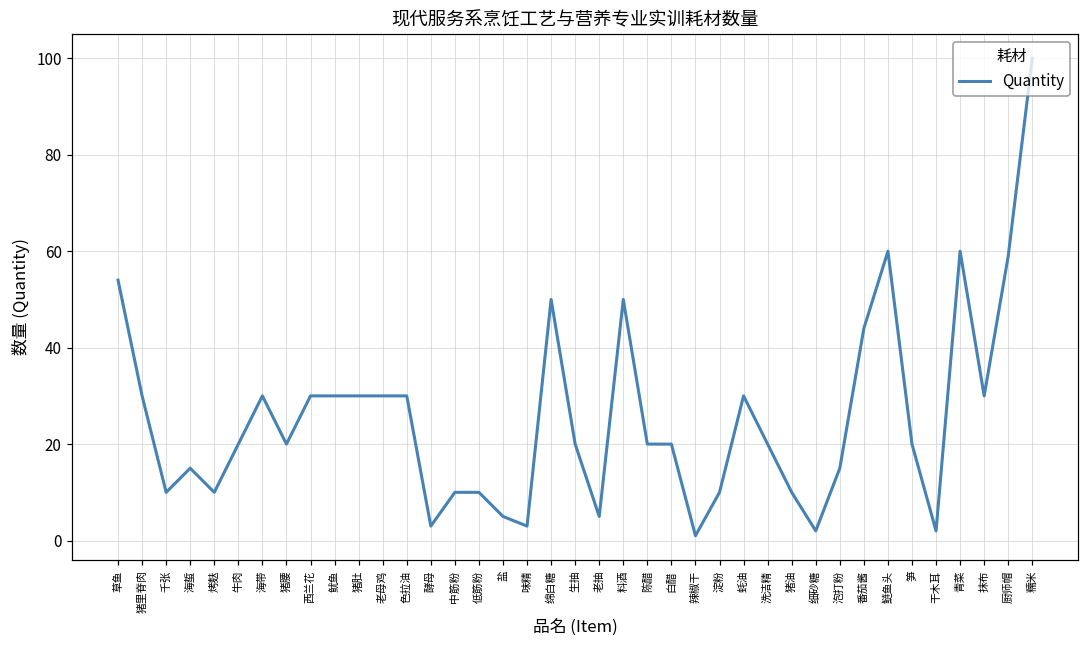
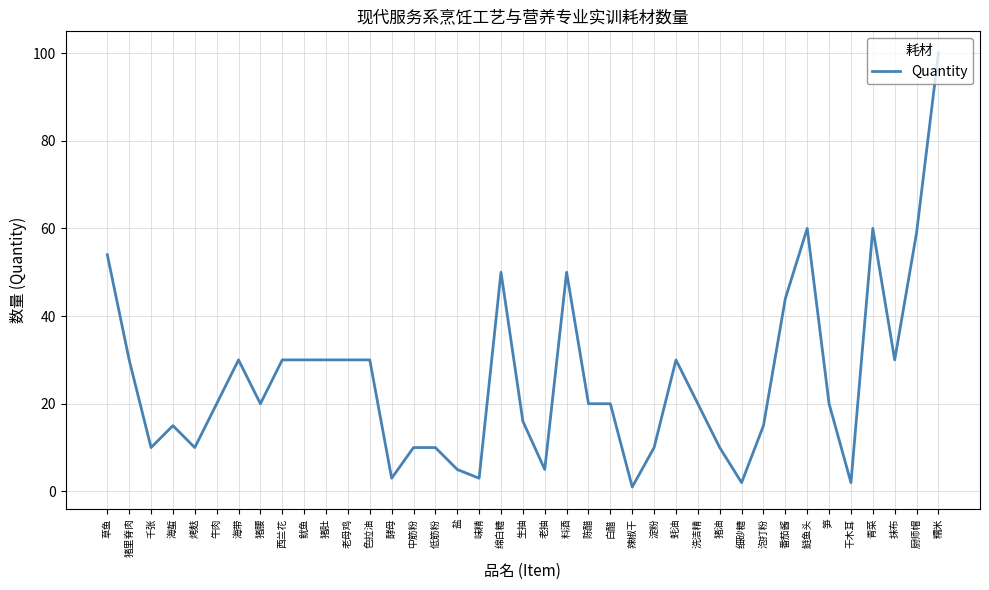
  {
    "草鱼": 54,
    "猪里脊肉": 30,
    "千张": 10,
    "海蜇": 15,
    "烤麸": 10,
    "牛肉": 20,
    "海带": 30,
    "猪腰": 20,
    "西兰花": 30,
    "鱿鱼": 30,
    "猪肚": 30,
    "老母鸡": 30,
    "色拉油": 30,
    "酵母": 3,
    "中筋粉": 10,
    "低筋粉": 10,
    "盐": 5,
    "味精": 3,
    "绵白糖": 50,
-   "生抽": 20,
+   "生抽": 16,
    "老抽": 5,
    "料酒": 50,
    "陈醋": 20,
    "白醋": 20,
    "辣椒干": 1,
    "淀粉": 10,
    "蚝油": 30,
    "洗洁精": 20,
    "猪油": 10,
    "细砂糖": 2,
    "泡打粉": 15,
    "番茄酱": 44,
    "鲢鱼头": 60,
    "笋": 20,
    "干木耳": 2,
    "青菜": 60,
    "抹布": 30,
    "厨师帽": 59
  }
